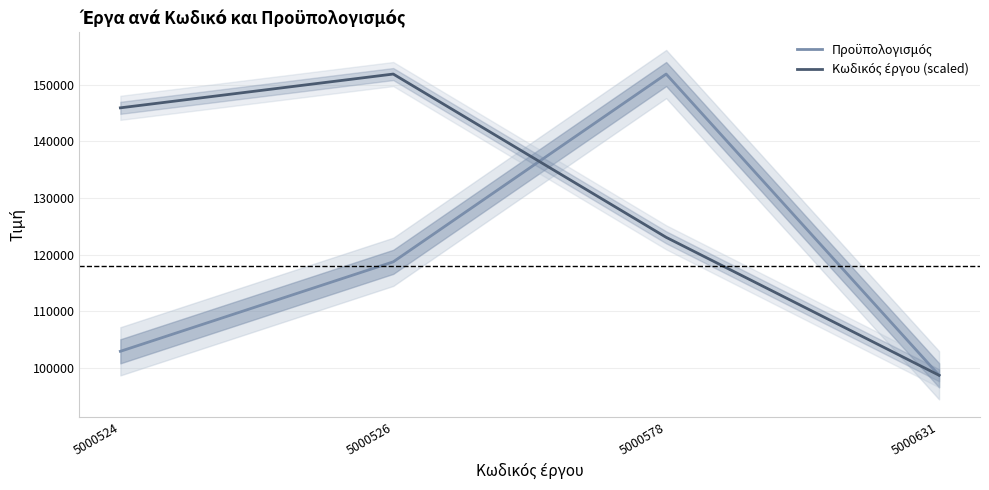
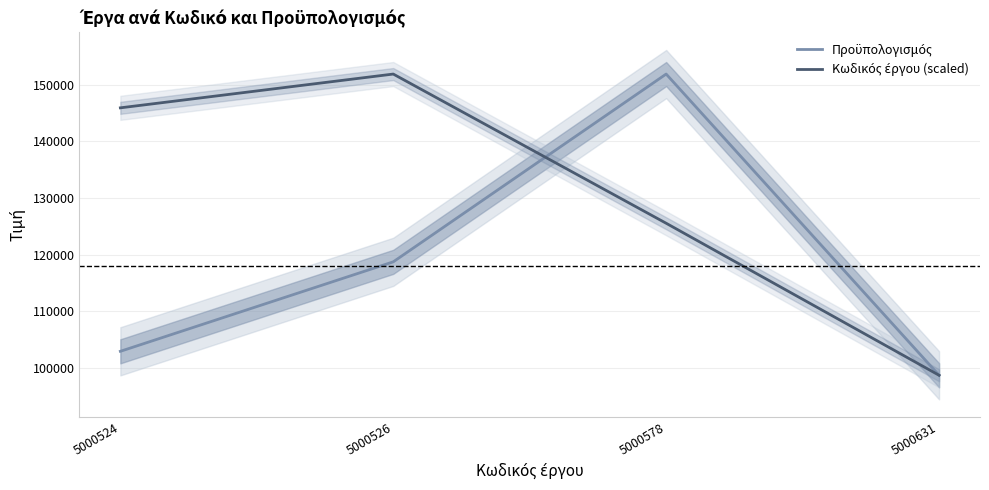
  {
    "Κωδικός έργου (scaled)": {
      "5000524": 146000,
      "5000526": 152000,
-     "5000578": 123000
+     "5000578": 126000
    }
  }
